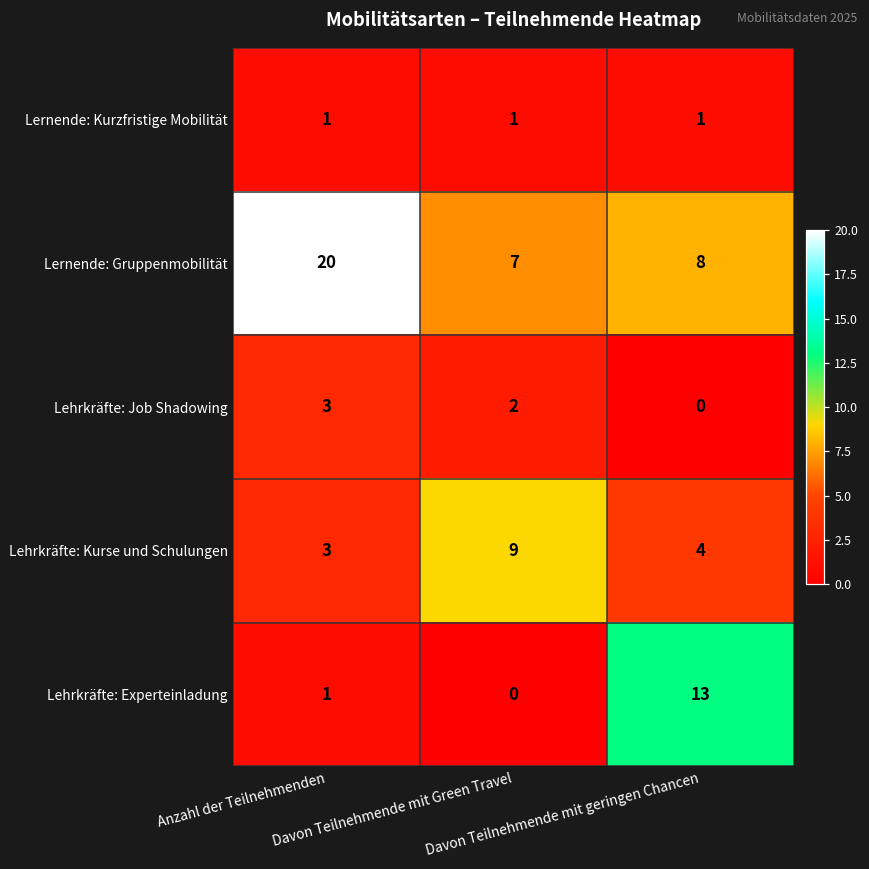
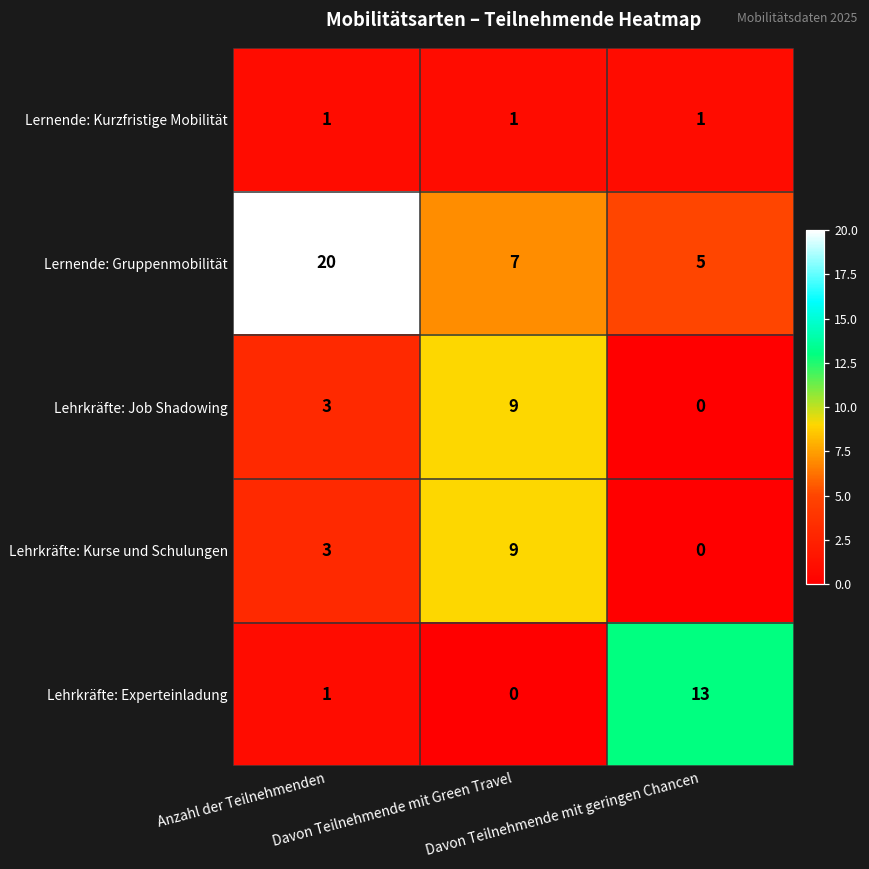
  {
    "Lernende: Kurzfristige Mobilität": {
      "Anzahl der Teilnehmenden": 1,
      "Davon Teilnehmende mit Green Travel": 1,
      "Davon Teilnehmende mit geringen Chancen": 1
    },
    "Lernende: Gruppenmobilität": {
      "Anzahl der Teilnehmenden": 20,
      "Davon Teilnehmende mit Green Travel": 7,
-     "Davon Teilnehmende mit geringen Chancen": 8
+     "Davon Teilnehmende mit geringen Chancen": 5
    },
    "Lehrkräfte: Job Shadowing": {
      "Anzahl der Teilnehmenden": 3,
-     "Davon Teilnehmende mit Green Travel": 2,
+     "Davon Teilnehmende mit Green Travel": 9,
      "Davon Teilnehmende mit geringen Chancen": 0
    },
    "Lehrkräfte: Kurse und Schulungen": {
      "Anzahl der Teilnehmenden": 3,
      "Davon Teilnehmende mit Green Travel": 9,
-     "Davon Teilnehmende mit geringen Chancen": 4
+     "Davon Teilnehmende mit geringen Chancen": 0
    },
    "Lehrkräfte: Experteinladung": {
      "Anzahl der Teilnehmenden": 1,
      "Davon Teilnehmende mit Green Travel": 0,
      "Davon Teilnehmende mit geringen Chancen": 13
    }
  }
